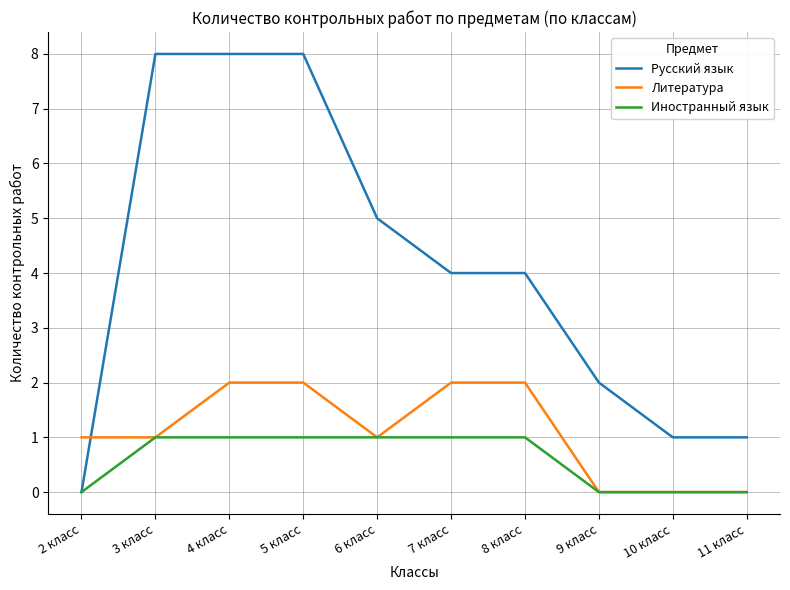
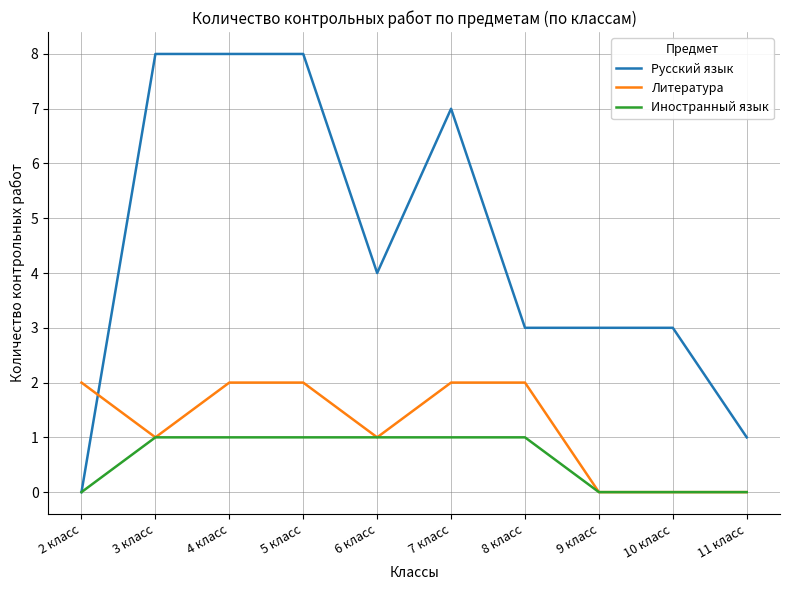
  {
    "Русский язык": {
      "3 класс": 8,
      "4 класс": 8,
      "5 класс": 8,
-     "6 класс": 5,
-     "7 класс": 4,
-     "8 класс": 4,
-     "9 класс": 2,
-     "10 класс": 1,
+     "6 класс": 4,
+     "7 класс": 7,
+     "8 класс": 3,
+     "9 класс": 3,
+     "10 класс": 3,
      "11 класс": 1
    },
    "Литература": {
-     "2 класс": 1,
+     "2 класс": 2,
      "4 класс": 2,
      "5 класс": 2,
      "7 класс": 2,
      "8 класс": 2
    },
    "Иностранный язык": {
      "4 класс": 1,
      "5 класс": 1,
      "7 класс": 1,
      "8 класс": 1
    }
  }
